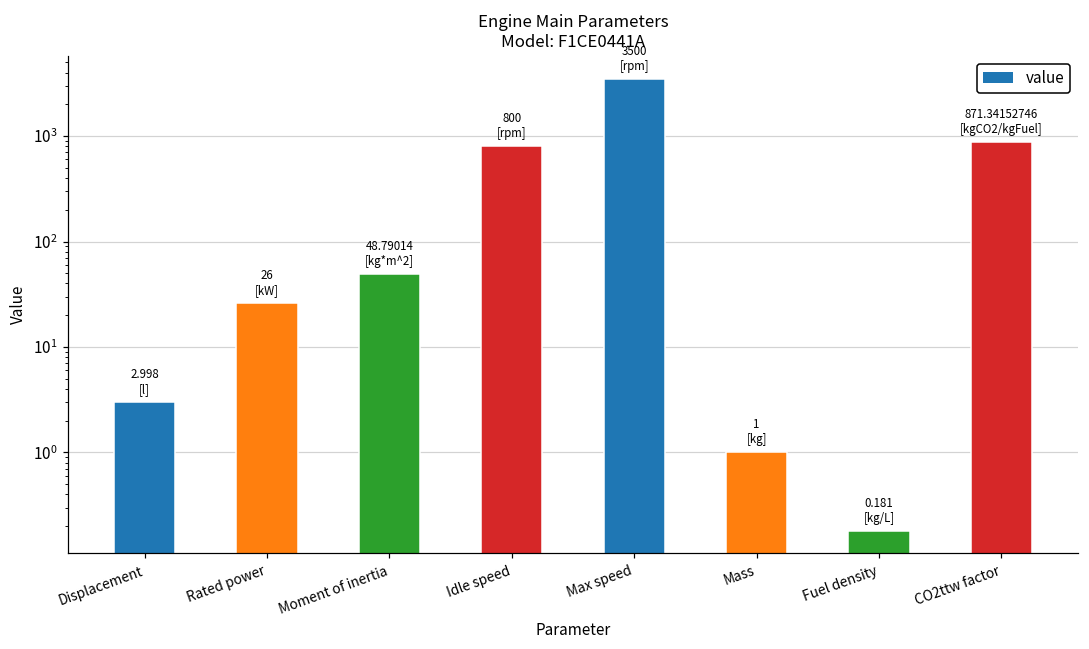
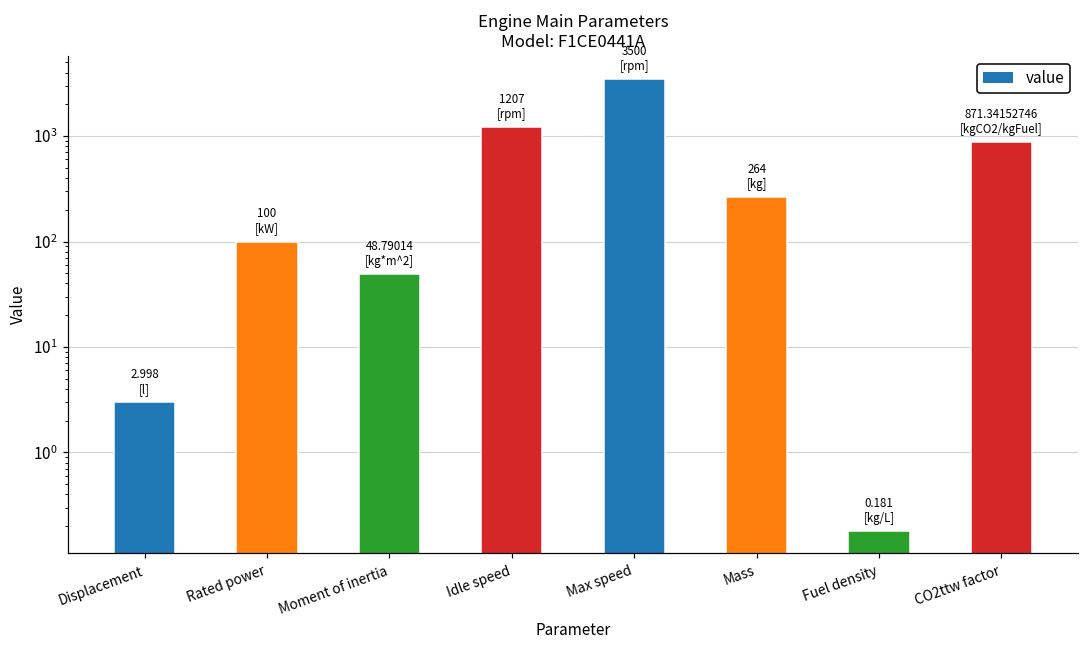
  {
    "Displacement": 2.998,
-   "Rated power": 26,
+   "Rated power": 100,
    "Moment of inertia": 48.79014,
-   "Idle speed": 800,
+   "Idle speed": 1207,
    "Max speed": 3500,
-   "Mass": 1,
+   "Mass": 264,
    "Fuel density": 0.181,
    "CO2ttw factor": 871.34152746
  }
